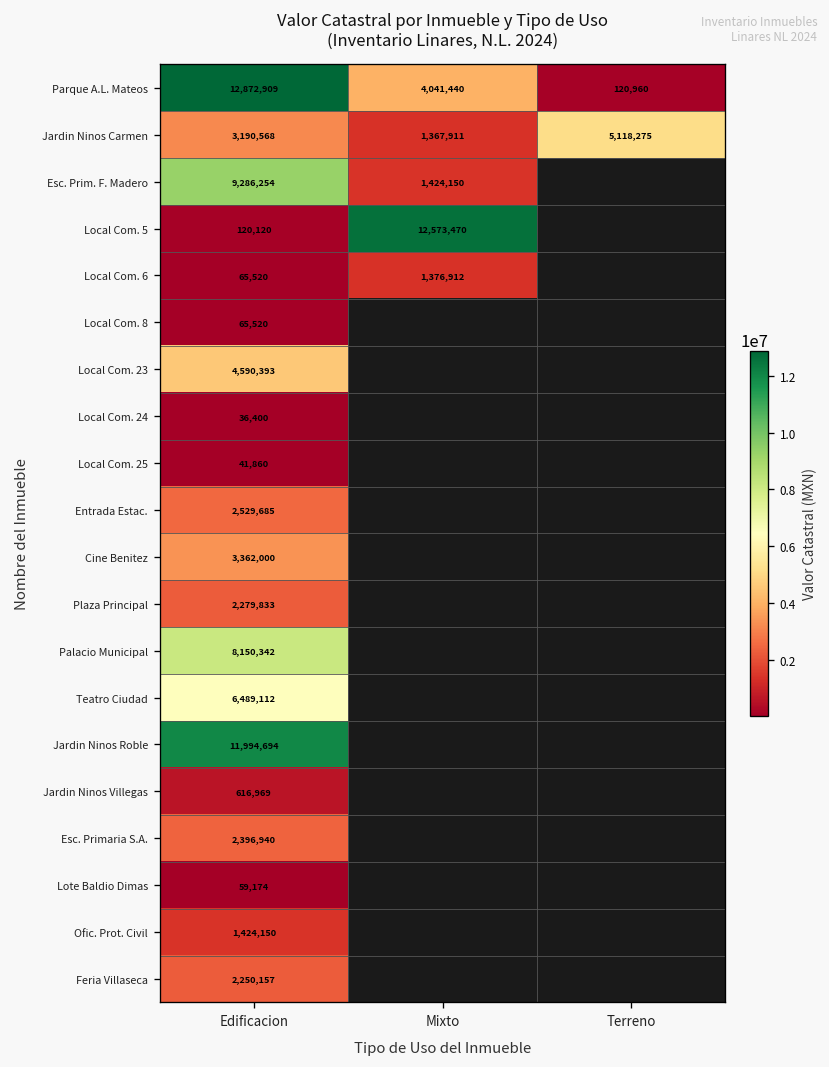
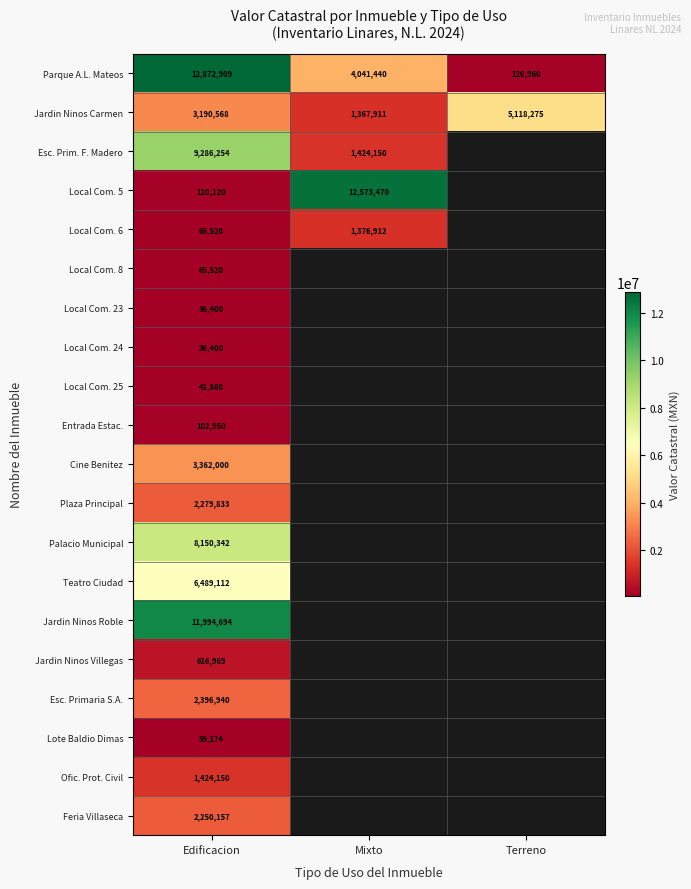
  {
    "Parque A.L. Mateos": {
      "Edificacion": "12,872,909",
      "Mixto": "4,041,440",
      "Terreno": "120,960"
    },
    "Jardin Ninos Carmen": {
      "Edificacion": "3,190,568",
      "Mixto": "1,367,911",
      "Terreno": "5,118,275"
    },
    "Esc. Prim. F. Madero": {
      "Edificacion": "9,286,254",
      "Mixto": "1,424,150"
    },
    "Local Com. 5": {
      "Edificacion": "120,120",
      "Mixto": "12,573,470"
    },
    "Local Com. 6": {
      "Edificacion": "65,520",
      "Mixto": "1,376,912"
    },
    "Local Com. 8": {
      "Edificacion": "65,520"
    },
    "Local Com. 23": {
-     "Edificacion": "4,590,393"
+     "Edificacion": "36,400"
    },
    "Local Com. 24": {
      "Edificacion": "36,400"
    },
    "Local Com. 25": {
      "Edificacion": "41,860"
    },
    "Entrada Estac.": {
-     "Edificacion": "2,529,685"
+     "Edificacion": "102,950"
    },
    "Cine Benitez": {
      "Edificacion": "3,362,000"
    },
    "Plaza Principal": {
      "Edificacion": "2,279,833"
    },
    "Palacio Municipal": {
      "Edificacion": "8,150,342"
    },
    "Teatro Ciudad": {
      "Edificacion": "6,489,112"
    },
    "Jardin Ninos Roble": {
      "Edificacion": "11,994,694"
    },
    "Jardin Ninos Villegas": {
      "Edificacion": "616,969"
    },
    "Esc. Primaria S.A.": {
      "Edificacion": "2,396,940"
    },
    "Lote Baldio Dimas": {
      "Edificacion": "59,174"
    },
    "Ofic. Prot. Civil": {
      "Edificacion": "1,424,150"
    },
    "Feria Villaseca": {
      "Edificacion": "2,250,157"
    }
  }
